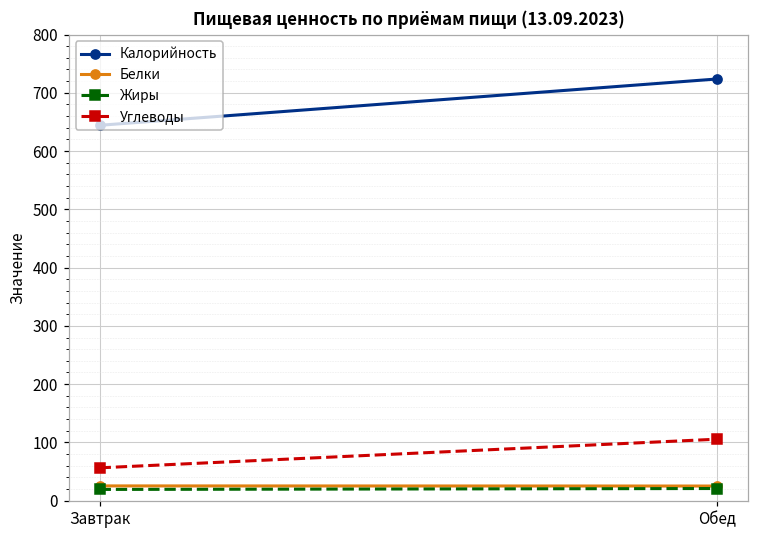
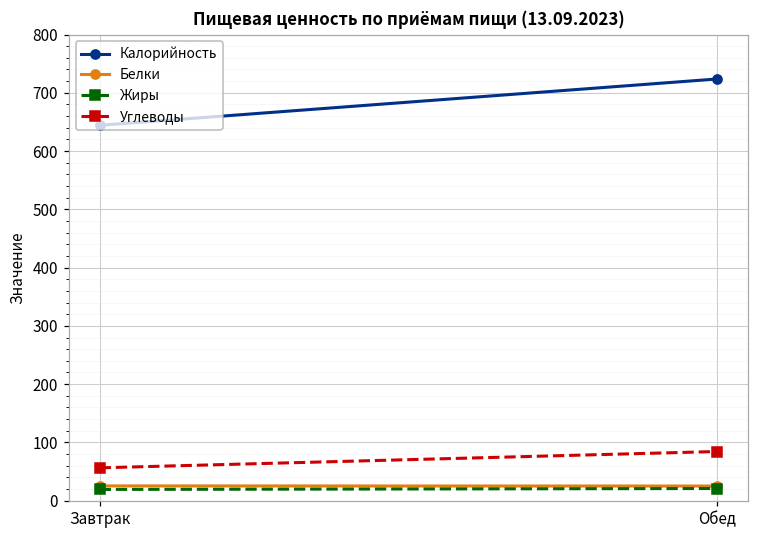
  {
    "Калорийность": {
      "Обед": 720
    },
    "Белки": {
      "Завтрак": 30
    },
    "Жиры": {
      "Завтрак": 20
    },
    "Углеводы": {
      "Завтрак": 60,
-     "Обед": 110
+     "Обед": 80
    }
  }
